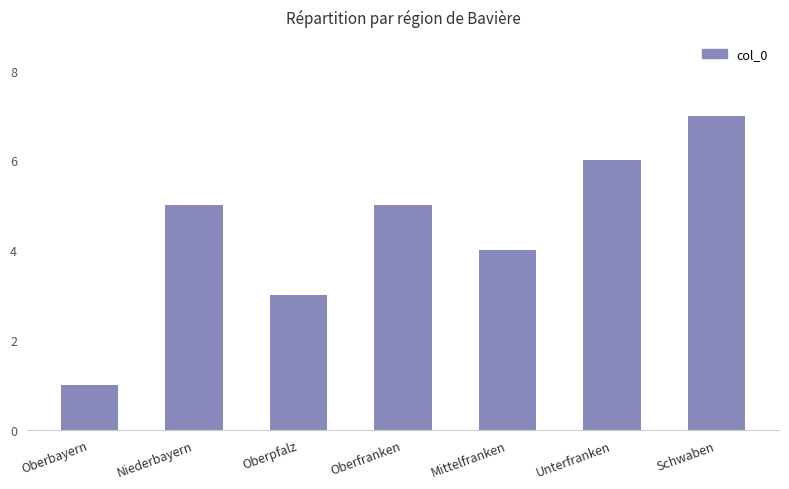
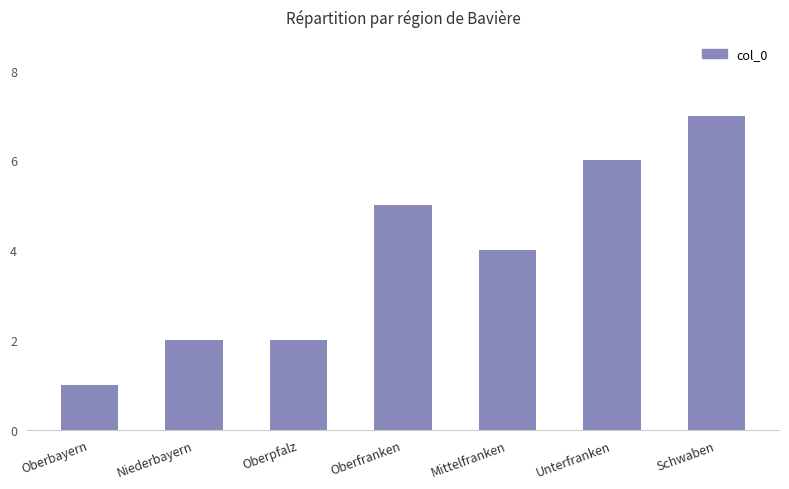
  {
    "Oberbayern": 1,
-   "Niederbayern": 5,
-   "Oberpfalz": 3,
+   "Niederbayern": 2,
+   "Oberpfalz": 2,
    "Oberfranken": 5,
    "Mittelfranken": 4,
    "Unterfranken": 6,
    "Schwaben": 7
  }
